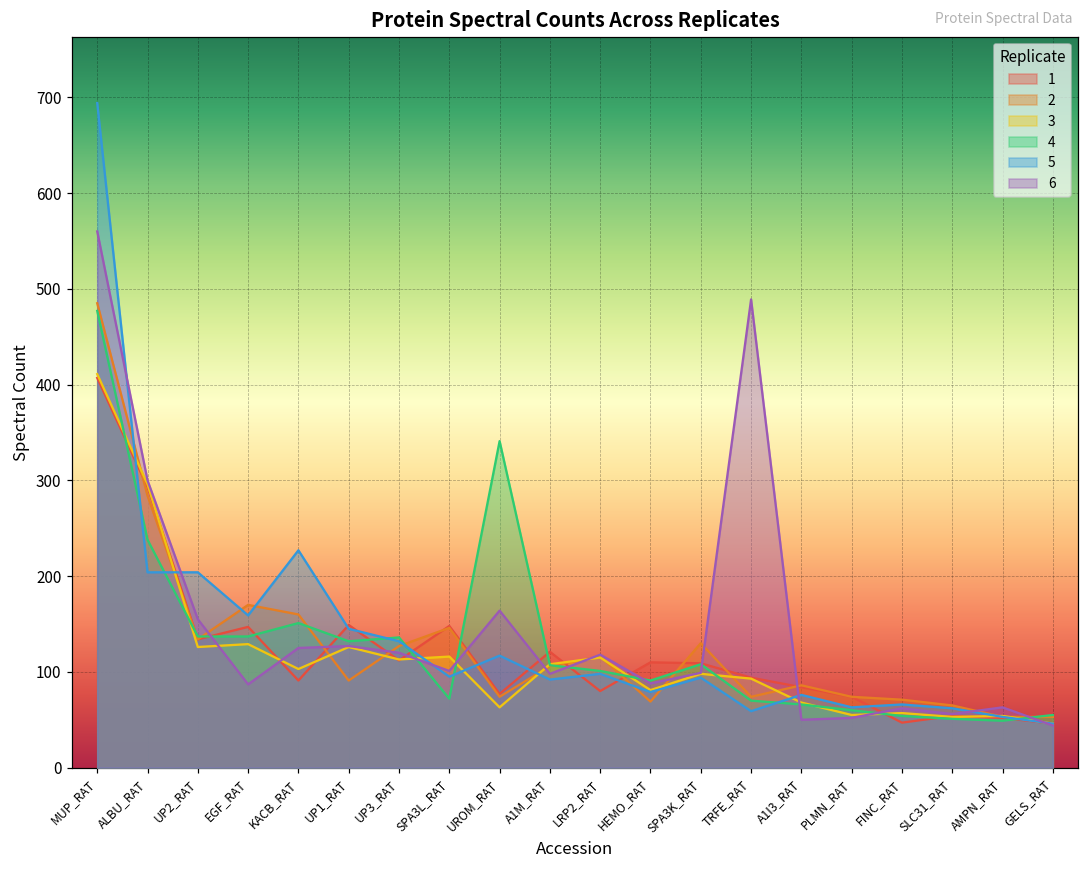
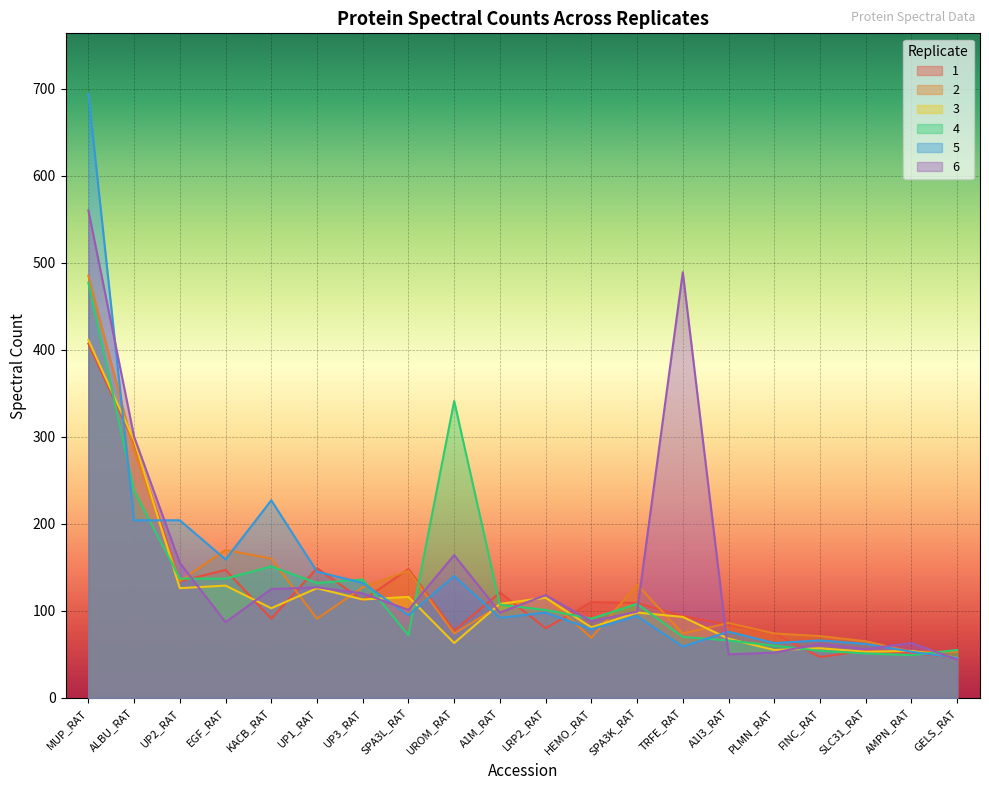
  {
    "4": {
      "MUP_RAT": 480,
      "ALBU_RAT": 240,
      "UP2_RAT": 140,
      "EGF_RAT": 140,
      "KACB_RAT": 150,
      "UP1_RAT": 130,
      "UP3_RAT": 140,
      "SPA3L_RAT": 70,
      "UROM_RAT": 340,
      "LRP2_RAT": 100,
      "HEMO_RAT": 90,
      "TRFE_RAT": 70,
      "PLMN_RAT": 60,
      "FINC_RAT": 50,
      "AMPN_RAT": 50
    },
    "5": {
      "MUP_RAT": 690,
      "ALBU_RAT": 200,
      "UP2_RAT": 200,
      "EGF_RAT": 160,
      "KACB_RAT": 230,
      "UP1_RAT": 150,
      "UP3_RAT": 130,
      "SPA3L_RAT": 100,
-     "UROM_RAT": 120,
+     "UROM_RAT": 140,
      "A1M_RAT": 90,
      "LRP2_RAT": 100,
      "SPA3K_RAT": 90,
      "TRFE_RAT": 60,
      "A1I3_RAT": 80,
      "PLMN_RAT": 60,
      "FINC_RAT": 70,
      "SLC31_RAT": 60
    },
    "6": {
      "MUP_RAT": 560,
      "ALBU_RAT": 300,
      "UP2_RAT": 160,
      "EGF_RAT": 90,
      "KACB_RAT": 130,
      "UP3_RAT": 120,
      "SPA3L_RAT": 100,
      "UROM_RAT": 160,
      "A1M_RAT": 100,
      "HEMO_RAT": 90,
      "TRFE_RAT": 490,
      "A1I3_RAT": 50,
      "PLMN_RAT": 50,
      "FINC_RAT": 60,
      "AMPN_RAT": 60
    }
  }
